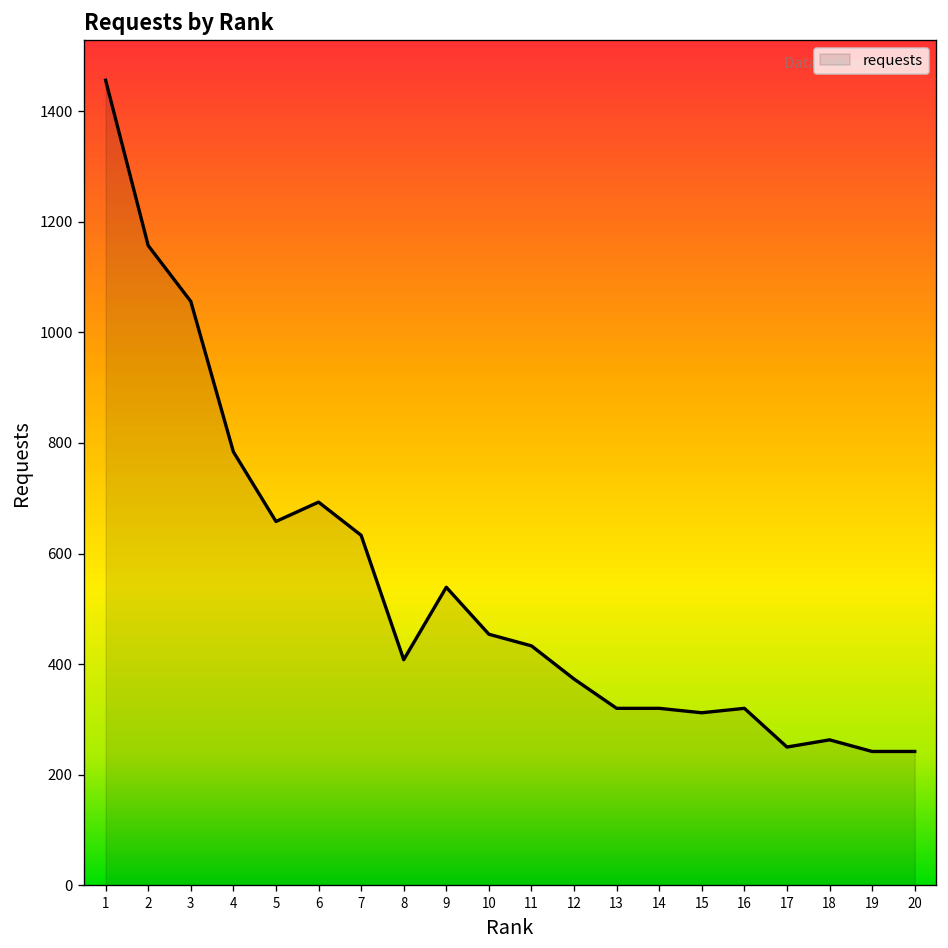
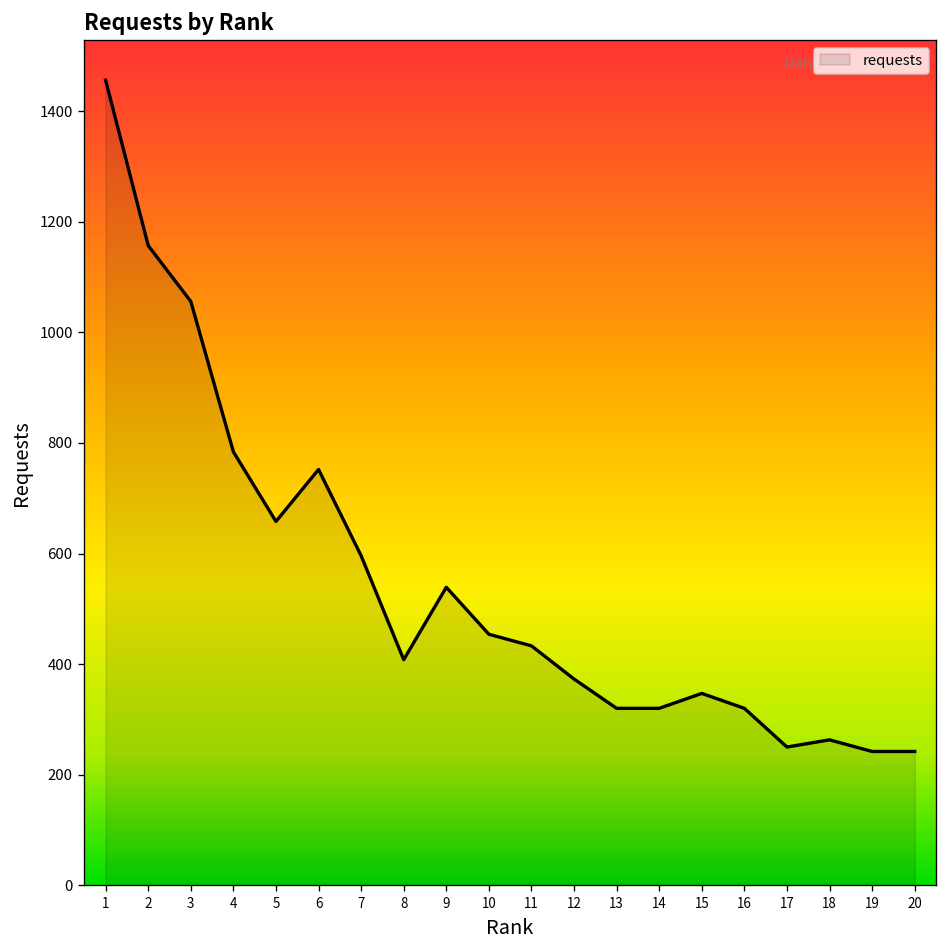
  {
    "1": 1460,
    "2": 1160,
    "3": 1060,
    "4": 780,
    "5": 660,
-   "6": 690,
-   "7": 630,
+   "6": 750,
+   "7": 600,
    "8": 410,
    "9": 540,
    "10": 450,
    "11": 430,
    "12": 370,
    "13": 320,
    "14": 320,
-   "15": 310,
+   "15": 350,
    "16": 320,
    "17": 250,
    "18": 260,
    "19": 240,
    "20": 240
  }
